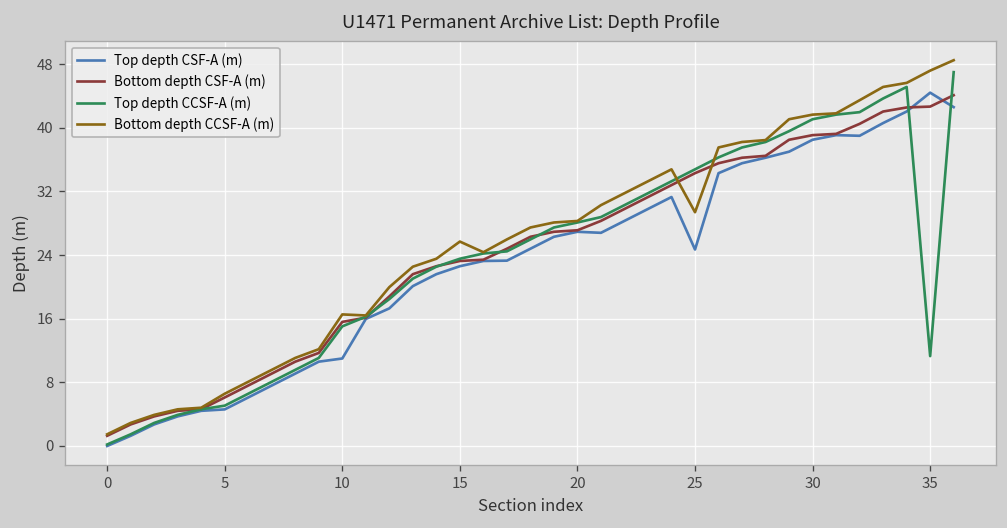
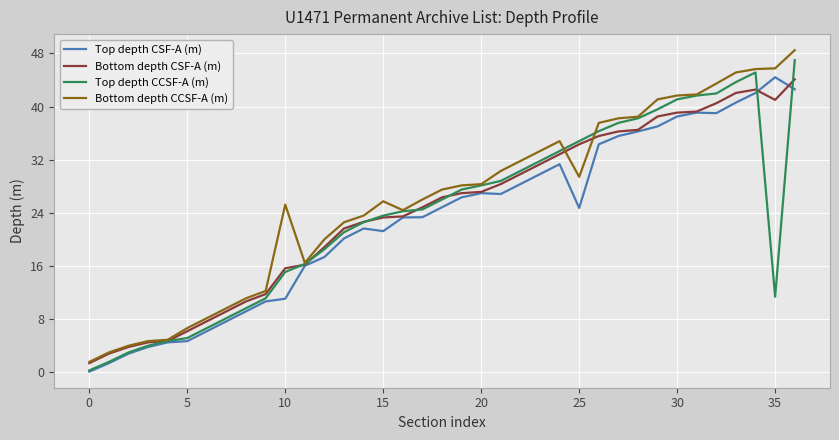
  {
    "Top depth CSF-A (m)": {
      "5": 5,
      "10": 11,
-     "15": 23,
+     "15": 21,
      "25": 25,
      "30": 39,
      "35": 44
    },
    "Bottom depth CSF-A (m)": {
      "5": 6,
      "10": 16,
      "25": 34,
      "30": 39,
-     "35": 43
+     "35": 41
    },
    "Top depth CCSF-A (m)": {
      "5": 5,
      "10": 15,
      "25": 35,
      "30": 41,
      "35": 11
    },
    "Bottom depth CCSF-A (m)": {
      "5": 7,
-     "10": 17,
+     "10": 25,
      "15": 26,
      "25": 29,
      "30": 42,
-     "35": 47
+     "35": 46
    }
  }
